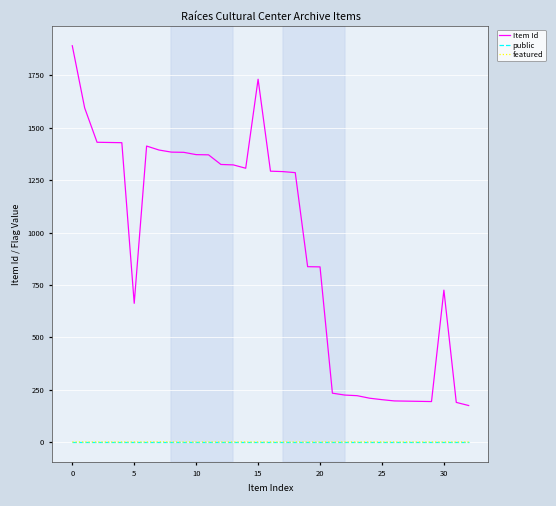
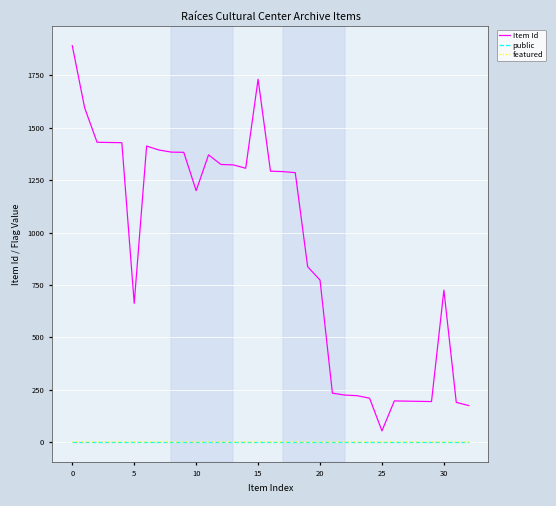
  {
    "Item Id": {
      "0": 1890,
      "5": 660,
-     "10": 1370,
+     "10": 1200,
      "15": 1730,
-     "20": 840,
-     "25": 200,
+     "20": 770,
+     "25": 50,
      "30": 730
    },
    "featured": {
      "0": 0,
      "5": 0,
      "10": 0,
      "15": 0,
      "20": 0,
      "25": 0,
      "30": 0
    }
  }
